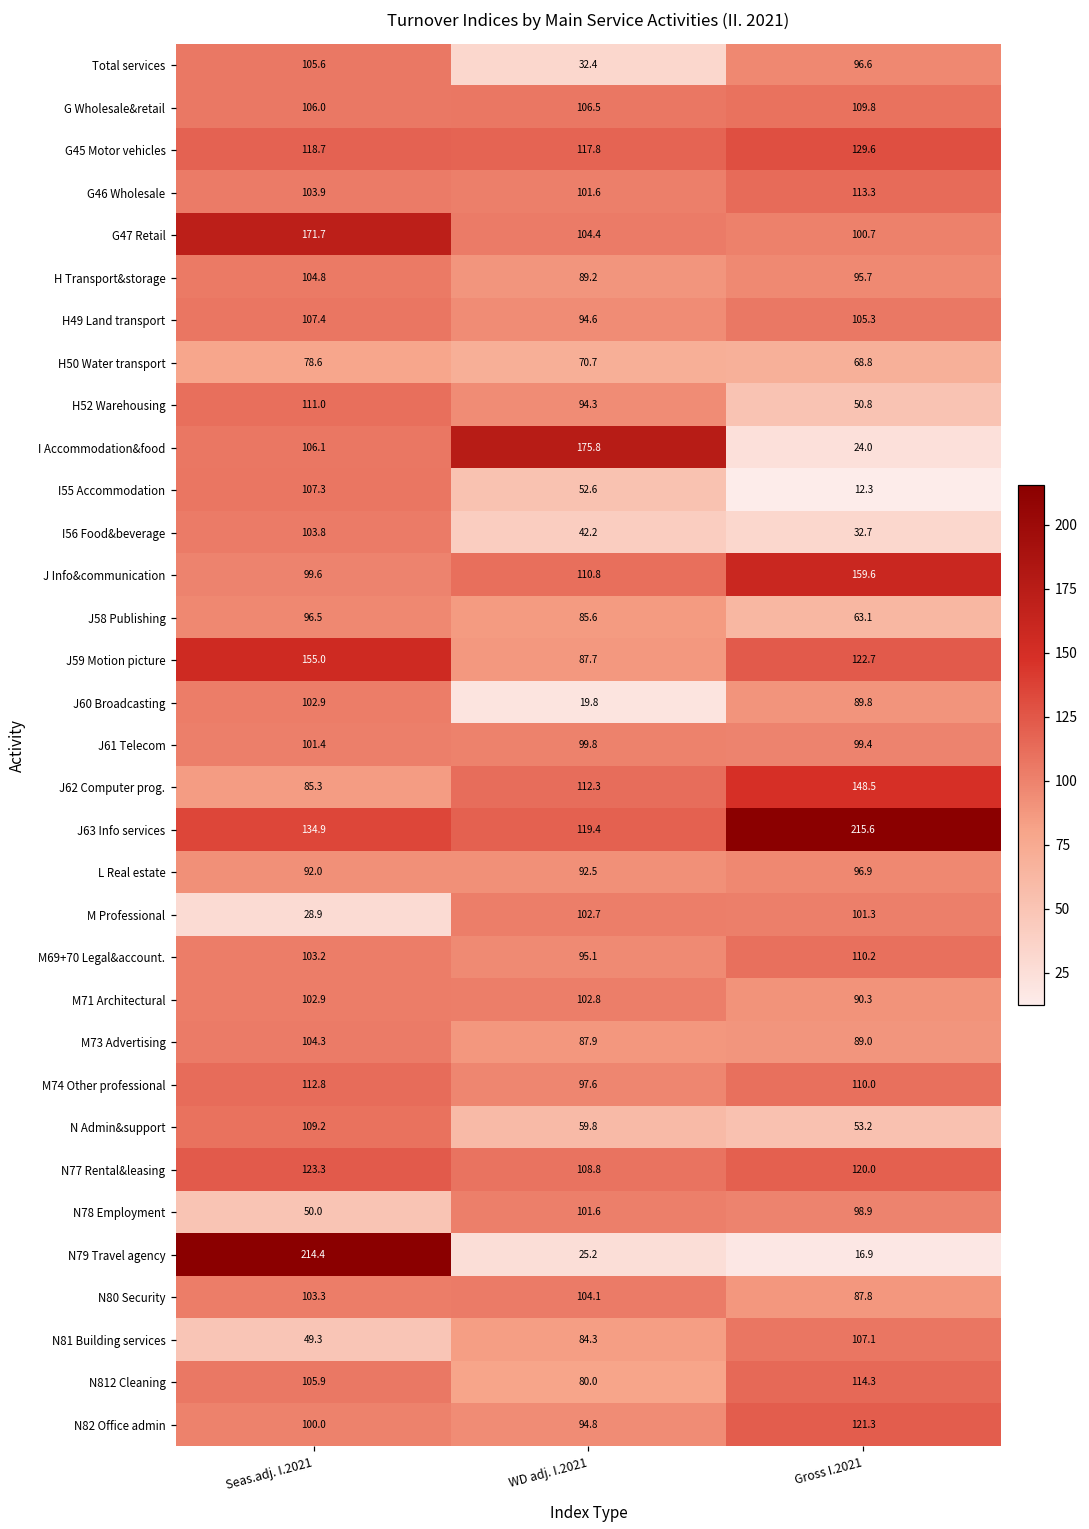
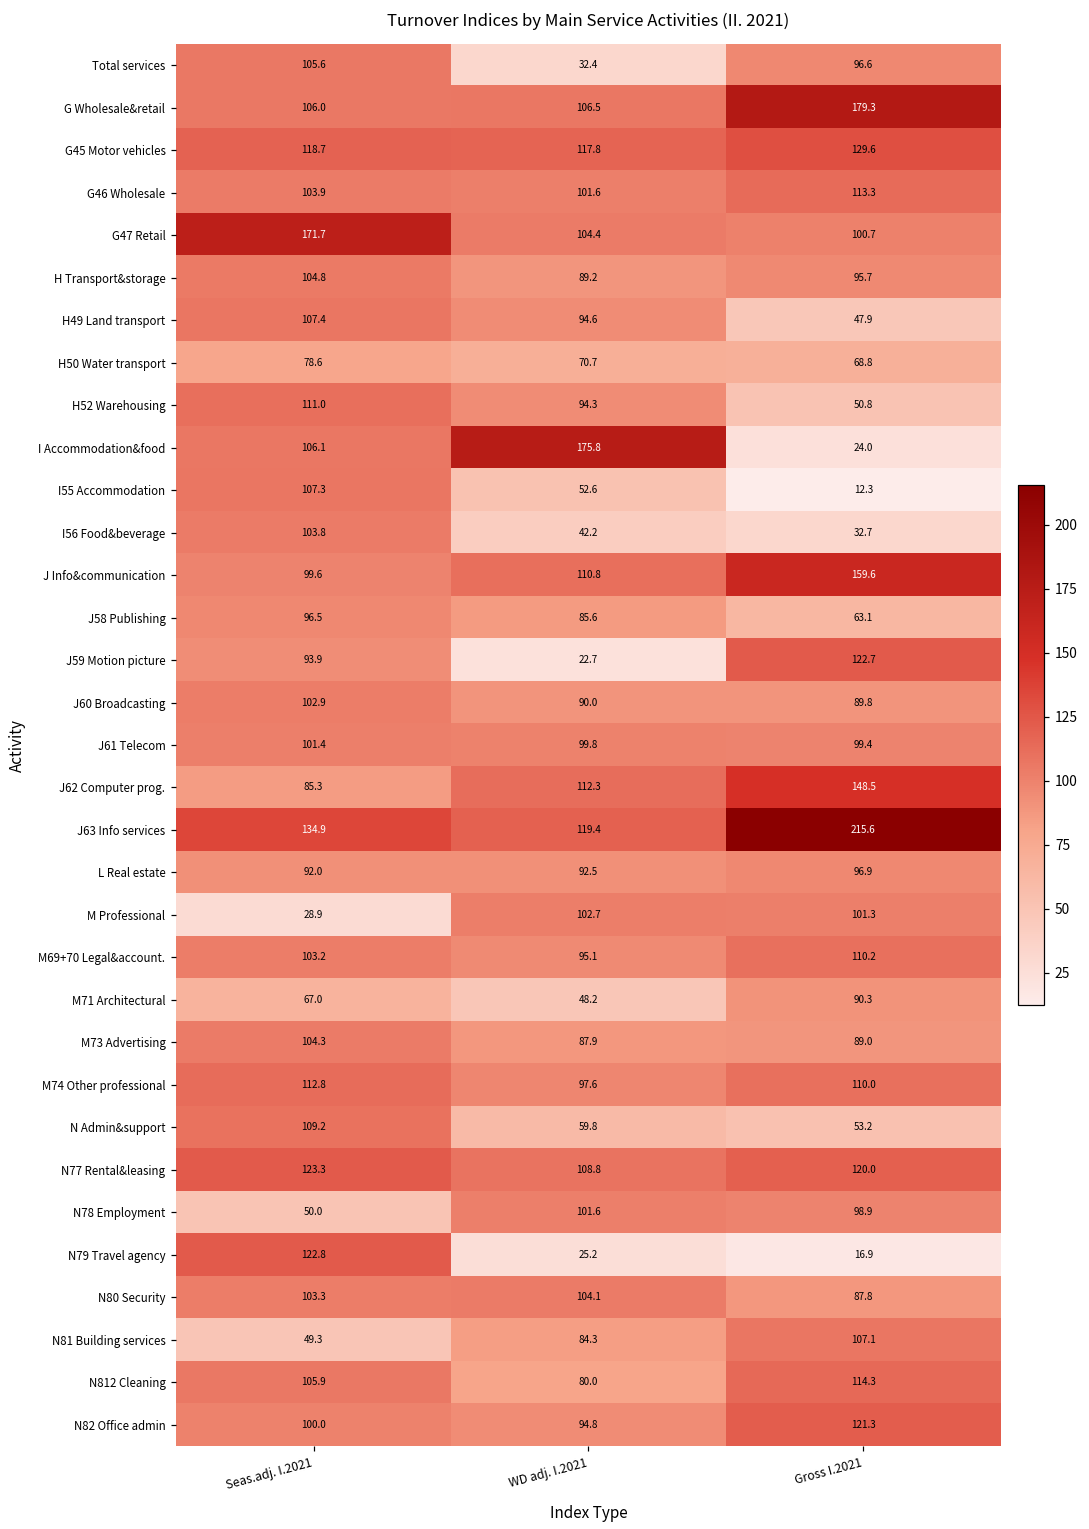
  {
    "Total services": {
      "Seas.adj. I.2021": 105.6,
      "WD adj. I.2021": 32.4,
      "Gross I.2021": 96.6
    },
    "G Wholesale&retail": {
      "Seas.adj. I.2021": 106.0,
      "WD adj. I.2021": 106.5,
-     "Gross I.2021": 109.8
+     "Gross I.2021": 179.3
    },
    "G45 Motor vehicles": {
      "Seas.adj. I.2021": 118.7,
      "WD adj. I.2021": 117.8,
      "Gross I.2021": 129.6
    },
    "G46 Wholesale": {
      "Seas.adj. I.2021": 103.9,
      "WD adj. I.2021": 101.6,
      "Gross I.2021": 113.3
    },
    "G47 Retail": {
      "Seas.adj. I.2021": 171.7,
      "WD adj. I.2021": 104.4,
      "Gross I.2021": 100.7
    },
    "H Transport&storage": {
      "Seas.adj. I.2021": 104.8,
      "WD adj. I.2021": 89.2,
      "Gross I.2021": 95.7
    },
    "H49 Land transport": {
      "Seas.adj. I.2021": 107.4,
      "WD adj. I.2021": 94.6,
-     "Gross I.2021": 105.3
+     "Gross I.2021": 47.9
    },
    "H50 Water transport": {
      "Seas.adj. I.2021": 78.6,
      "WD adj. I.2021": 70.7,
      "Gross I.2021": 68.8
    },
    "H52 Warehousing": {
      "Seas.adj. I.2021": 111.0,
      "WD adj. I.2021": 94.3,
      "Gross I.2021": 50.8
    },
    "I Accommodation&food": {
      "Seas.adj. I.2021": 106.1,
      "WD adj. I.2021": 175.8,
      "Gross I.2021": 24.0
    },
    "I55 Accommodation": {
      "Seas.adj. I.2021": 107.3,
      "WD adj. I.2021": 52.6,
      "Gross I.2021": 12.3
    },
    "I56 Food&beverage": {
      "Seas.adj. I.2021": 103.8,
      "WD adj. I.2021": 42.2,
      "Gross I.2021": 32.7
    },
    "J Info&communication": {
      "Seas.adj. I.2021": 99.6,
      "WD adj. I.2021": 110.8,
      "Gross I.2021": 159.6
    },
    "J58 Publishing": {
      "Seas.adj. I.2021": 96.5,
      "WD adj. I.2021": 85.6,
      "Gross I.2021": 63.1
    },
    "J59 Motion picture": {
-     "Seas.adj. I.2021": 155.0,
-     "WD adj. I.2021": 87.7,
+     "Seas.adj. I.2021": 93.9,
+     "WD adj. I.2021": 22.7,
      "Gross I.2021": 122.7
    },
    "J60 Broadcasting": {
      "Seas.adj. I.2021": 102.9,
-     "WD adj. I.2021": 19.8,
+     "WD adj. I.2021": 90.0,
      "Gross I.2021": 89.8
    },
    "J61 Telecom": {
      "Seas.adj. I.2021": 101.4,
      "WD adj. I.2021": 99.8,
      "Gross I.2021": 99.4
    },
    "J62 Computer prog.": {
      "Seas.adj. I.2021": 85.3,
      "WD adj. I.2021": 112.3,
      "Gross I.2021": 148.5
    },
    "J63 Info services": {
      "Seas.adj. I.2021": 134.9,
      "WD adj. I.2021": 119.4,
      "Gross I.2021": 215.6
    },
    "L Real estate": {
      "Seas.adj. I.2021": 92.0,
      "WD adj. I.2021": 92.5,
      "Gross I.2021": 96.9
    },
    "M Professional": {
      "Seas.adj. I.2021": 28.9,
      "WD adj. I.2021": 102.7,
      "Gross I.2021": 101.3
    },
    "M69+70 Legal&account.": {
      "Seas.adj. I.2021": 103.2,
      "WD adj. I.2021": 95.1,
      "Gross I.2021": 110.2
    },
    "M71 Architectural": {
-     "Seas.adj. I.2021": 102.9,
-     "WD adj. I.2021": 102.8,
+     "Seas.adj. I.2021": 67.0,
+     "WD adj. I.2021": 48.2,
      "Gross I.2021": 90.3
    },
    "M73 Advertising": {
      "Seas.adj. I.2021": 104.3,
      "WD adj. I.2021": 87.9,
      "Gross I.2021": 89.0
    },
    "M74 Other professional": {
      "Seas.adj. I.2021": 112.8,
      "WD adj. I.2021": 97.6,
      "Gross I.2021": 110.0
    },
    "N Admin&support": {
      "Seas.adj. I.2021": 109.2,
      "WD adj. I.2021": 59.8,
      "Gross I.2021": 53.2
    },
    "N77 Rental&leasing": {
      "Seas.adj. I.2021": 123.3,
      "WD adj. I.2021": 108.8,
      "Gross I.2021": 120.0
    },
    "N78 Employment": {
      "Seas.adj. I.2021": 50.0,
      "WD adj. I.2021": 101.6,
      "Gross I.2021": 98.9
    },
    "N79 Travel agency": {
-     "Seas.adj. I.2021": 214.4,
+     "Seas.adj. I.2021": 122.8,
      "WD adj. I.2021": 25.2,
      "Gross I.2021": 16.9
    },
    "N80 Security": {
      "Seas.adj. I.2021": 103.3,
      "WD adj. I.2021": 104.1,
      "Gross I.2021": 87.8
    },
    "N81 Building services": {
      "Seas.adj. I.2021": 49.3,
      "WD adj. I.2021": 84.3,
      "Gross I.2021": 107.1
    },
    "N812 Cleaning": {
      "Seas.adj. I.2021": 105.9,
      "WD adj. I.2021": 80.0,
      "Gross I.2021": 114.3
    },
    "N82 Office admin": {
      "Seas.adj. I.2021": 100.0,
      "WD adj. I.2021": 94.8,
      "Gross I.2021": 121.3
    }
  }
